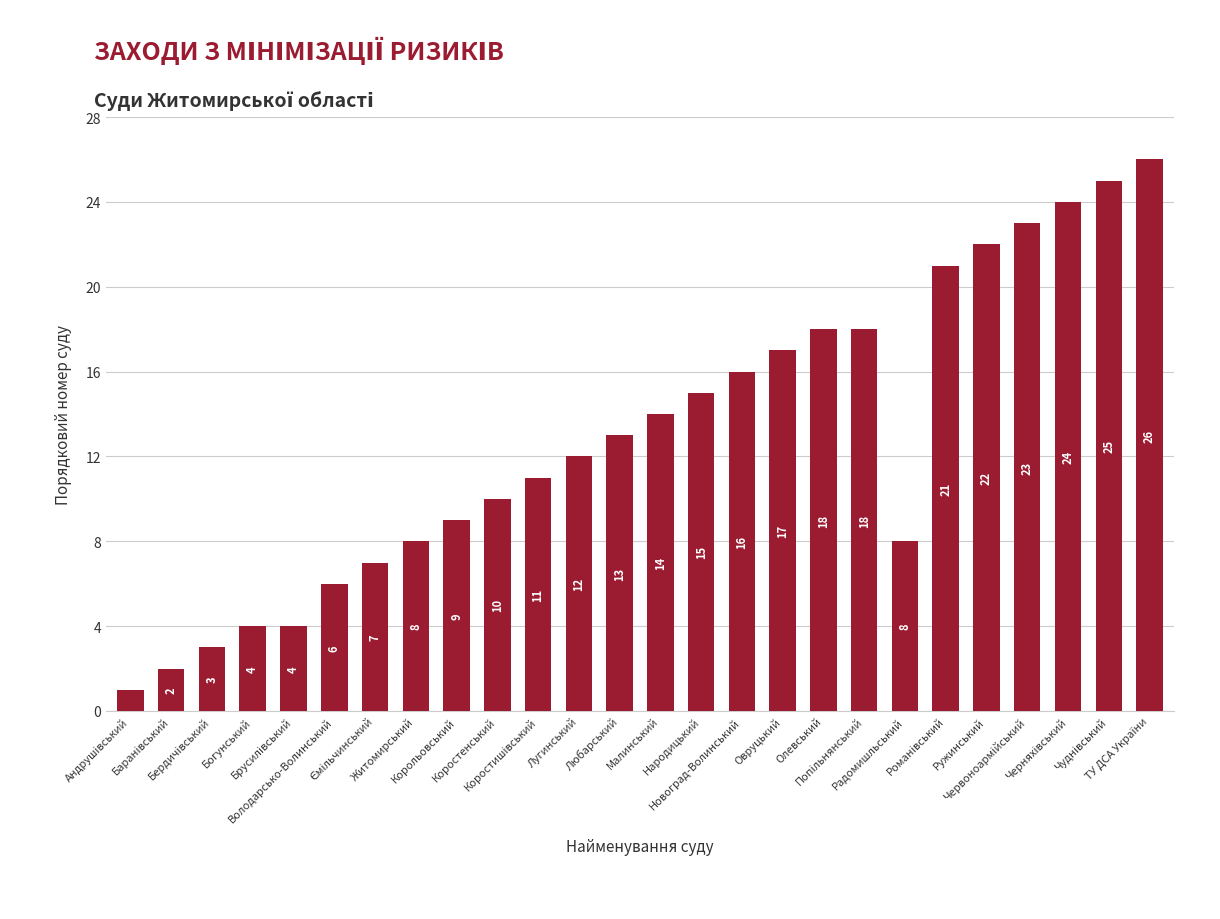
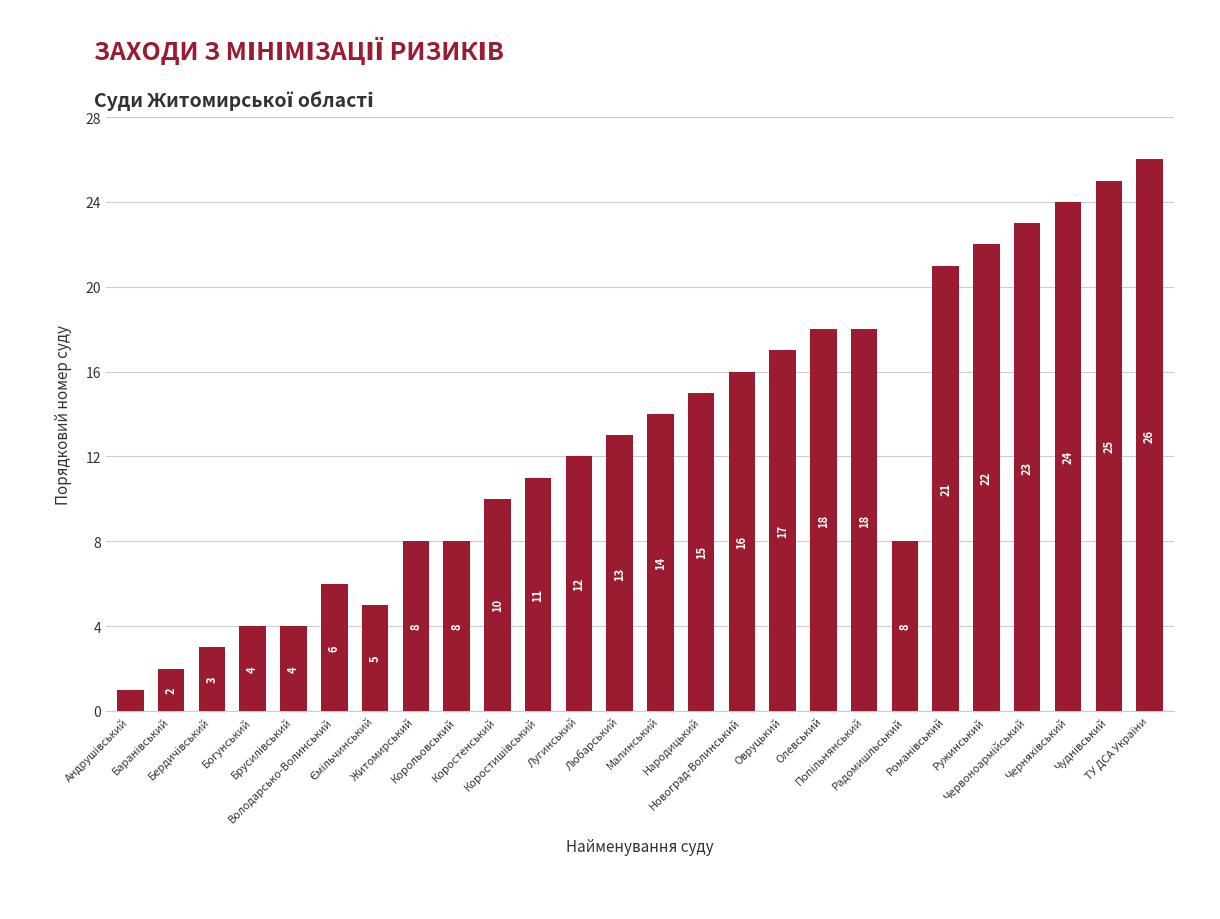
  {
    "Баранівський": 2,
    "Бердичівський": 3,
    "Богунський": 4,
    "Брусилівський": 4,
    "Володарсько-Волинський": 6,
-   "Ємільчинський": 7,
+   "Ємільчинський": 5,
    "Житомирський": 8,
-   "Корольовський": 9,
+   "Корольовський": 8,
    "Коростенський": 10,
    "Коростишівський": 11,
    "Лугинський": 12,
    "Любарський": 13,
    "Малинський": 14,
    "Народицький": 15,
    "Новоград-Волинський": 16,
    "Овруцький": 17,
    "Олевський": 18,
    "Попільнянський": 18,
    "Радомишльський": 8,
    "Романівський": 21,
    "Ружинський": 22,
    "Червоноармійський": 23,
    "Черняхівський": 24,
    "Чуднівський": 25,
    "ТУ ДСА України": 26
  }
